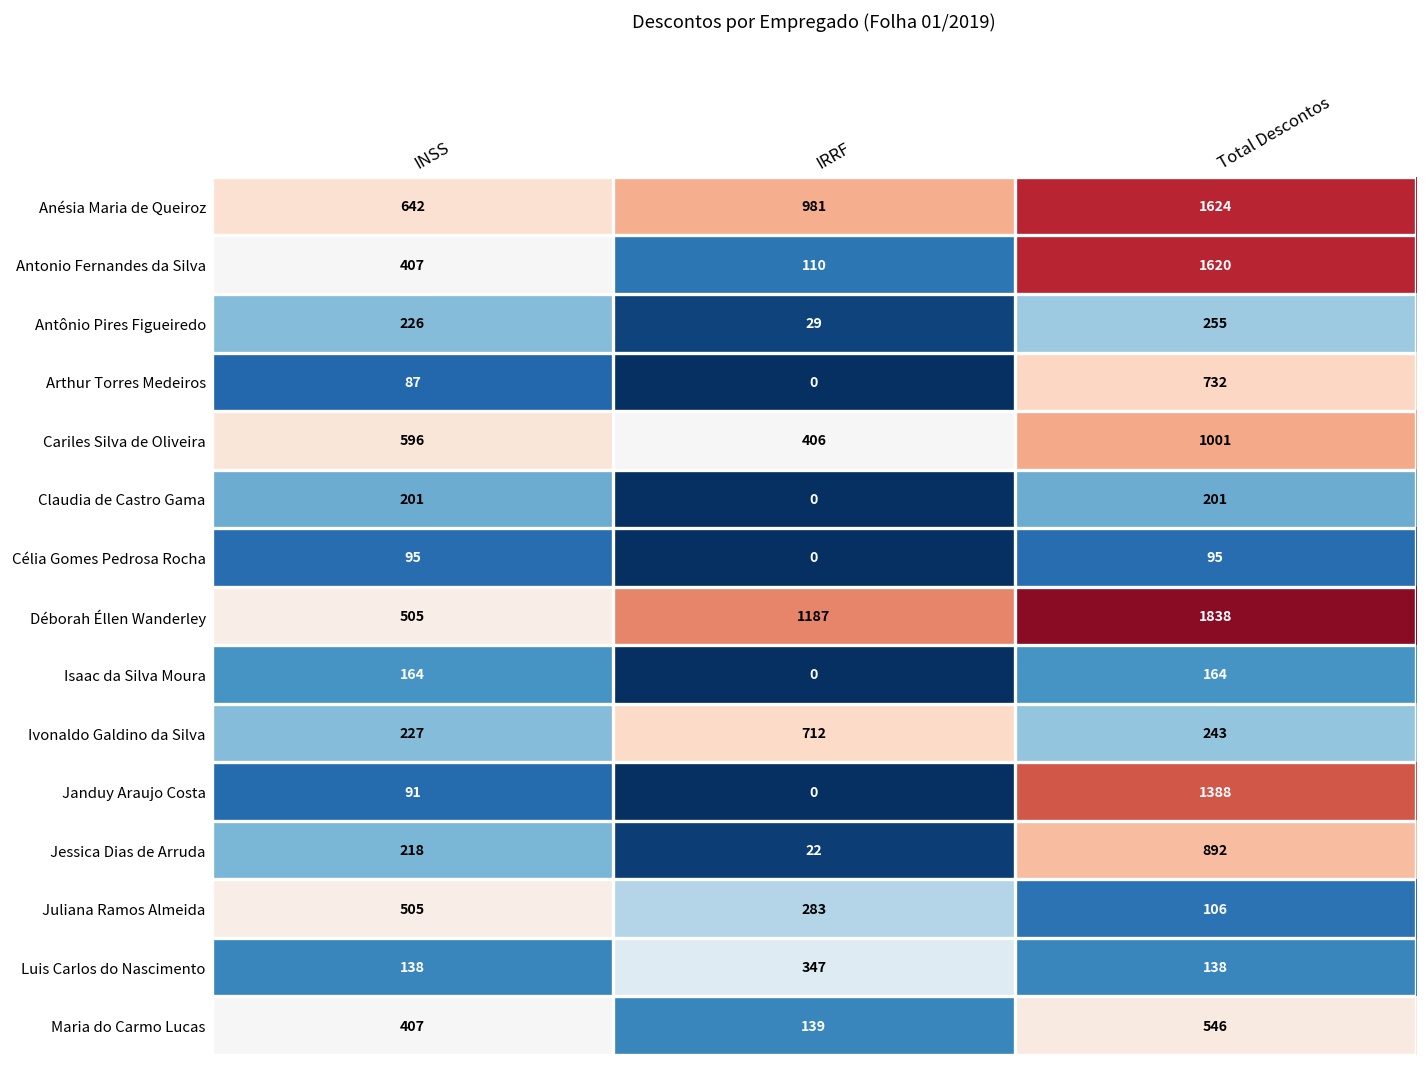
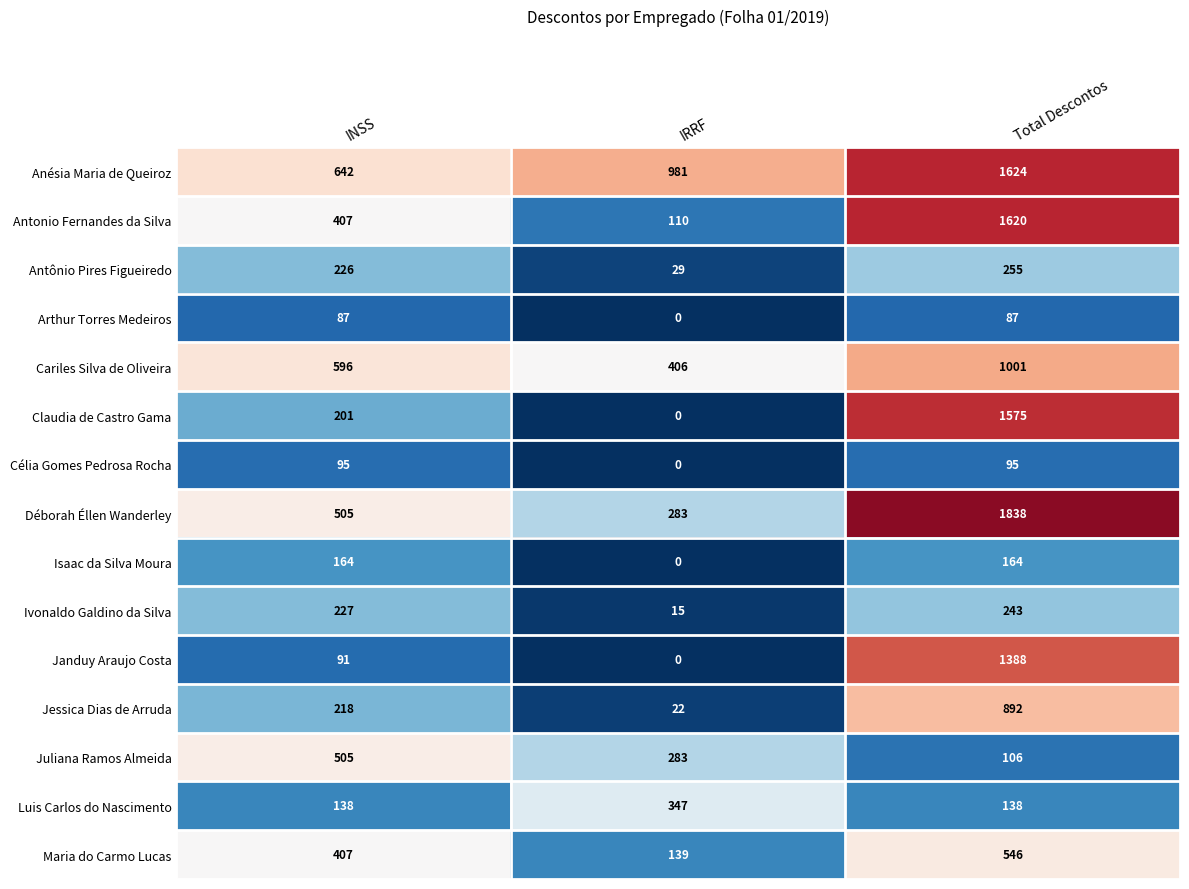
  {
    "Anésia Maria de Queiroz": {
      "INSS": 642,
      "IRRF": 981,
      "Total Descontos": 1624
    },
    "Antonio Fernandes da Silva": {
      "INSS": 407,
      "IRRF": 110,
      "Total Descontos": 1620
    },
    "Antônio Pires Figueiredo": {
      "INSS": 226,
      "IRRF": 29,
      "Total Descontos": 255
    },
    "Arthur Torres Medeiros": {
      "INSS": 87,
      "IRRF": 0,
-     "Total Descontos": 732
+     "Total Descontos": 87
    },
    "Cariles Silva de Oliveira": {
      "INSS": 596,
      "IRRF": 406,
      "Total Descontos": 1001
    },
    "Claudia de Castro Gama": {
      "INSS": 201,
      "IRRF": 0,
-     "Total Descontos": 201
+     "Total Descontos": 1575
    },
    "Célia Gomes Pedrosa Rocha": {
      "INSS": 95,
      "IRRF": 0,
      "Total Descontos": 95
    },
    "Déborah Éllen Wanderley": {
      "INSS": 505,
-     "IRRF": 1187,
+     "IRRF": 283,
      "Total Descontos": 1838
    },
    "Isaac da Silva Moura": {
      "INSS": 164,
      "IRRF": 0,
      "Total Descontos": 164
    },
    "Ivonaldo Galdino da Silva": {
      "INSS": 227,
-     "IRRF": 712,
+     "IRRF": 15,
      "Total Descontos": 243
    },
    "Janduy Araujo Costa": {
      "INSS": 91,
      "IRRF": 0,
      "Total Descontos": 1388
    },
    "Jessica Dias de Arruda": {
      "INSS": 218,
      "IRRF": 22,
      "Total Descontos": 892
    },
    "Juliana Ramos Almeida": {
      "INSS": 505,
      "IRRF": 283,
      "Total Descontos": 106
    },
    "Luis Carlos do Nascimento": {
      "INSS": 138,
      "IRRF": 347,
      "Total Descontos": 138
    },
    "Maria do Carmo Lucas": {
      "INSS": 407,
      "IRRF": 139,
      "Total Descontos": 546
    }
  }
